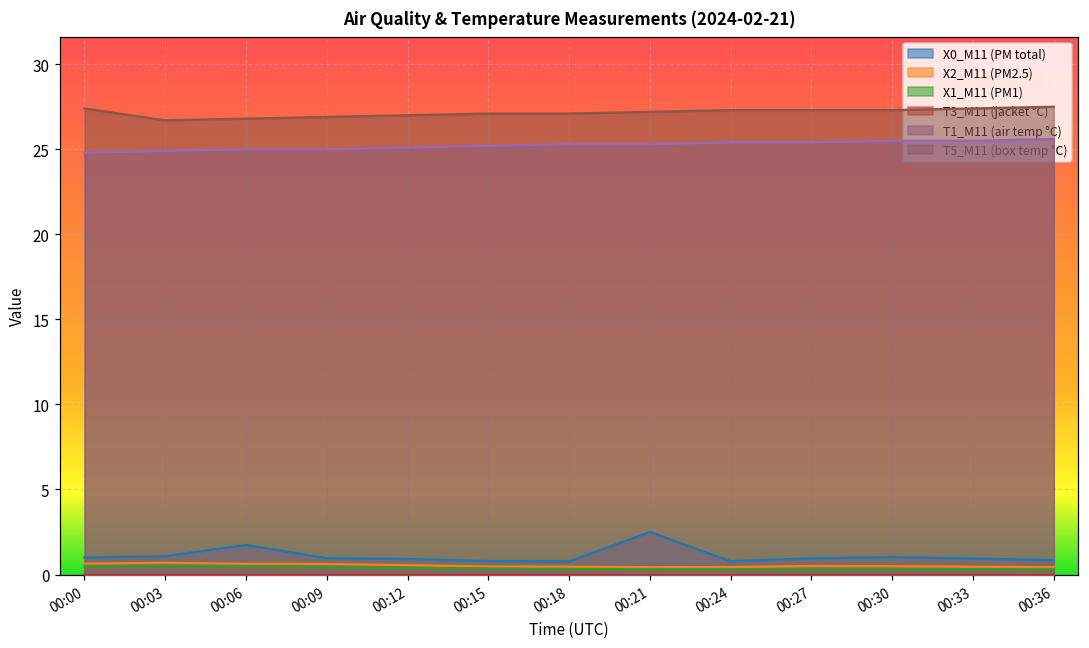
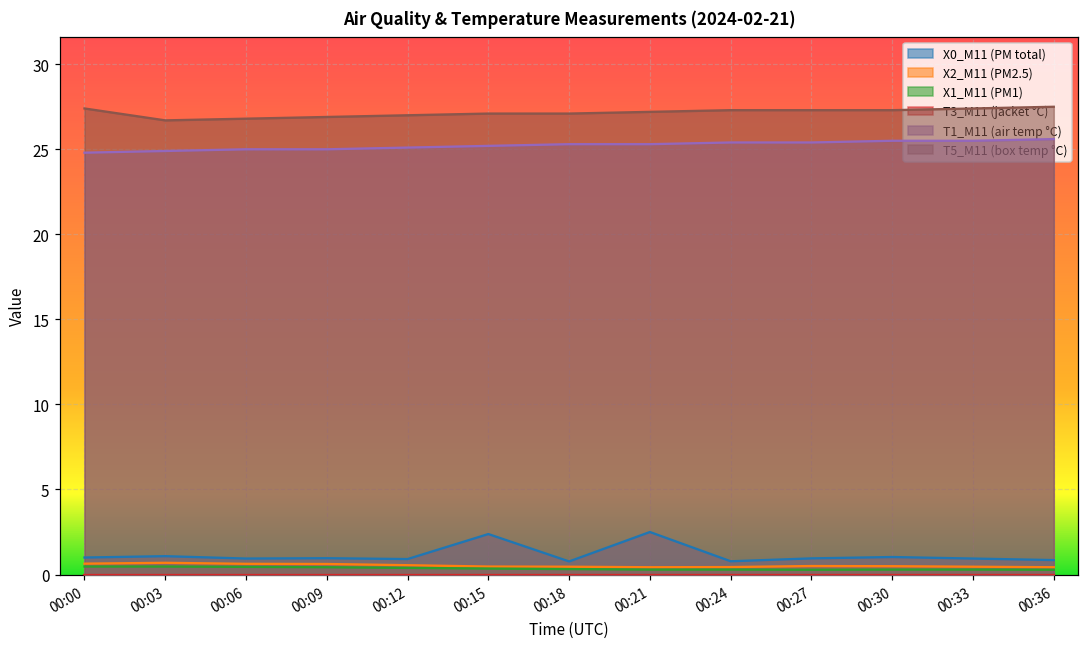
  {
    "X0_M11 (PM total)": {
      "00:00": 1.0,
      "00:03": 1.1,
-     "00:06": 1.7,
+     "00:06": 0.9,
      "00:09": 1.0,
      "00:12": 0.9,
-     "00:15": 0.8,
+     "00:15": 2.4,
      "00:18": 0.8,
      "00:21": 2.5,
      "00:24": 0.8,
      "00:27": 1.0,
      "00:30": 1.0,
      "00:33": 0.9,
      "00:36": 0.9
    },
    "X2_M11 (PM2.5)": {
      "00:00": 0.6,
      "00:03": 0.7,
      "00:06": 0.6,
      "00:09": 0.6,
      "00:27": 0.5,
      "00:30": 0.5,
      "00:33": 0.5
    },
    "X1_M11 (PM1)": {
      "00:00": 0.5,
      "00:03": 0.5,
      "00:06": 0.5,
      "00:09": 0.4,
      "00:27": 0.3,
      "00:30": 0.3,
      "00:33": 0.3
    },
    "T3_M11 (jacket °C)": {
      "00:00": 0.0,
      "00:03": 0.0,
      "00:06": 0.0,
      "00:09": 0.0,
      "00:12": 0.0,
      "00:15": 0.0,
      "00:18": 0.0,
      "00:21": 0.0,
      "00:24": 0.0,
      "00:27": 0.0,
      "00:30": 0.0,
      "00:33": 0.0,
      "00:36": 0.0
    },
    "T1_M11 (air temp °C)": {
      "00:00": 24.8,
      "00:03": 24.9,
      "00:06": 25.0,
      "00:09": 25.0,
      "00:12": 25.1,
      "00:15": 25.2,
      "00:18": 25.3,
      "00:21": 25.3,
      "00:24": 25.4,
      "00:27": 25.4,
      "00:30": 25.5
    },
    "T5_M11 (box temp °C)": {
      "00:00": 27.4,
      "00:03": 26.7,
      "00:06": 26.8,
      "00:09": 26.9,
      "00:12": 27.0,
      "00:15": 27.1,
      "00:18": 27.1,
      "00:21": 27.2,
      "00:24": 27.3,
      "00:27": 27.3,
      "00:30": 27.3
    }
  }
